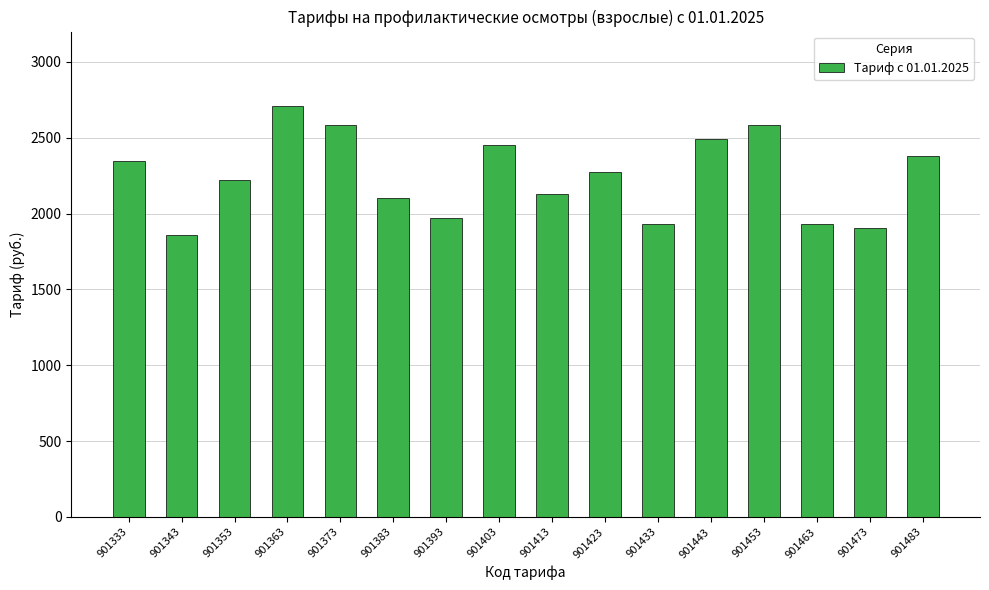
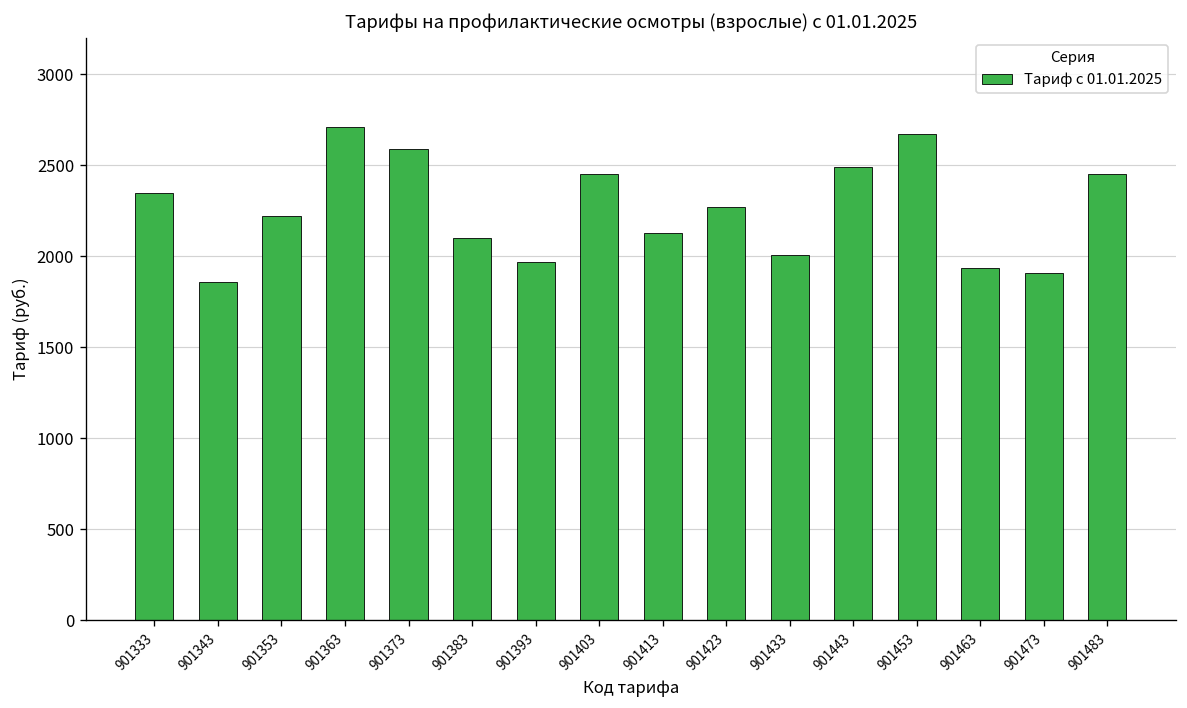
  {
    "901333": 2350,
    "901343": 1860,
    "901353": 2220,
    "901363": 2710,
    "901373": 2590,
    "901383": 2100,
    "901393": 1970,
    "901403": 2450,
    "901413": 2130,
    "901423": 2270,
-   "901433": 1930,
+   "901433": 2010,
    "901443": 2490,
-   "901453": 2590,
+   "901453": 2670,
    "901463": 1930,
    "901473": 1910,
-   "901483": 2380
+   "901483": 2450
  }
